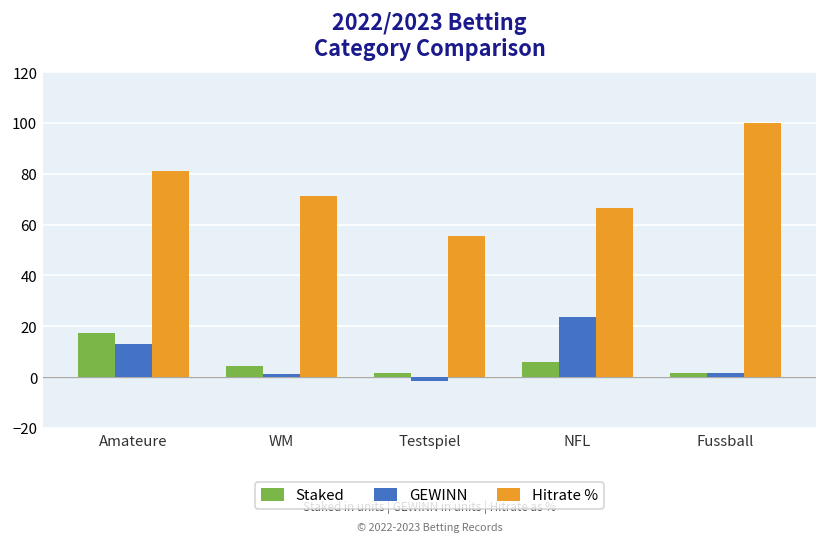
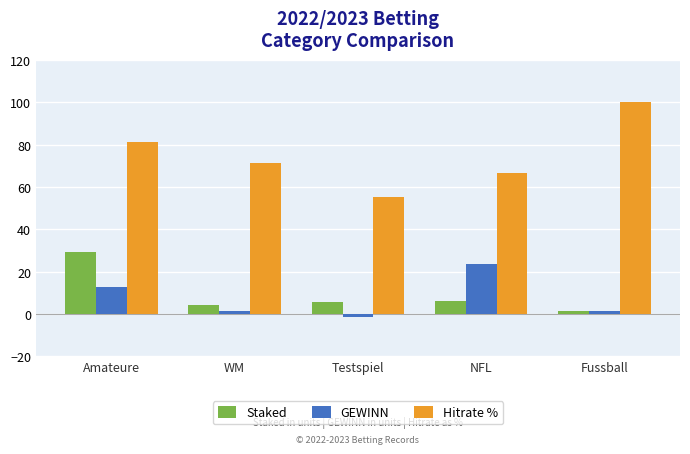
  {
    "Staked": {
-     "Amateure": 18,
+     "Amateure": 30,
      "WM": 5,
-     "Testspiel": 2,
+     "Testspiel": 6,
      "NFL": 6,
      "Fussball": 2
    },
    "GEWINN": {
      "Amateure": 13,
      "WM": 1,
      "Testspiel": -2,
      "NFL": 24,
      "Fussball": 2
    },
    "Hitrate %": {
      "Amateure": 81,
      "WM": 71,
      "Testspiel": 55,
      "NFL": 67,
      "Fussball": 100
    }
  }
